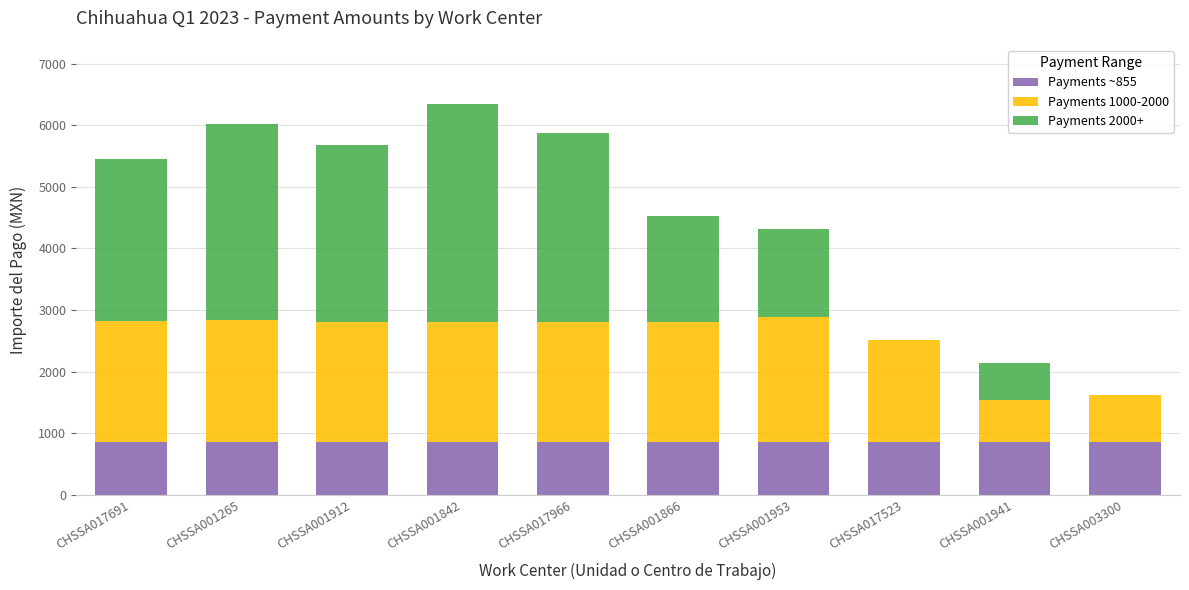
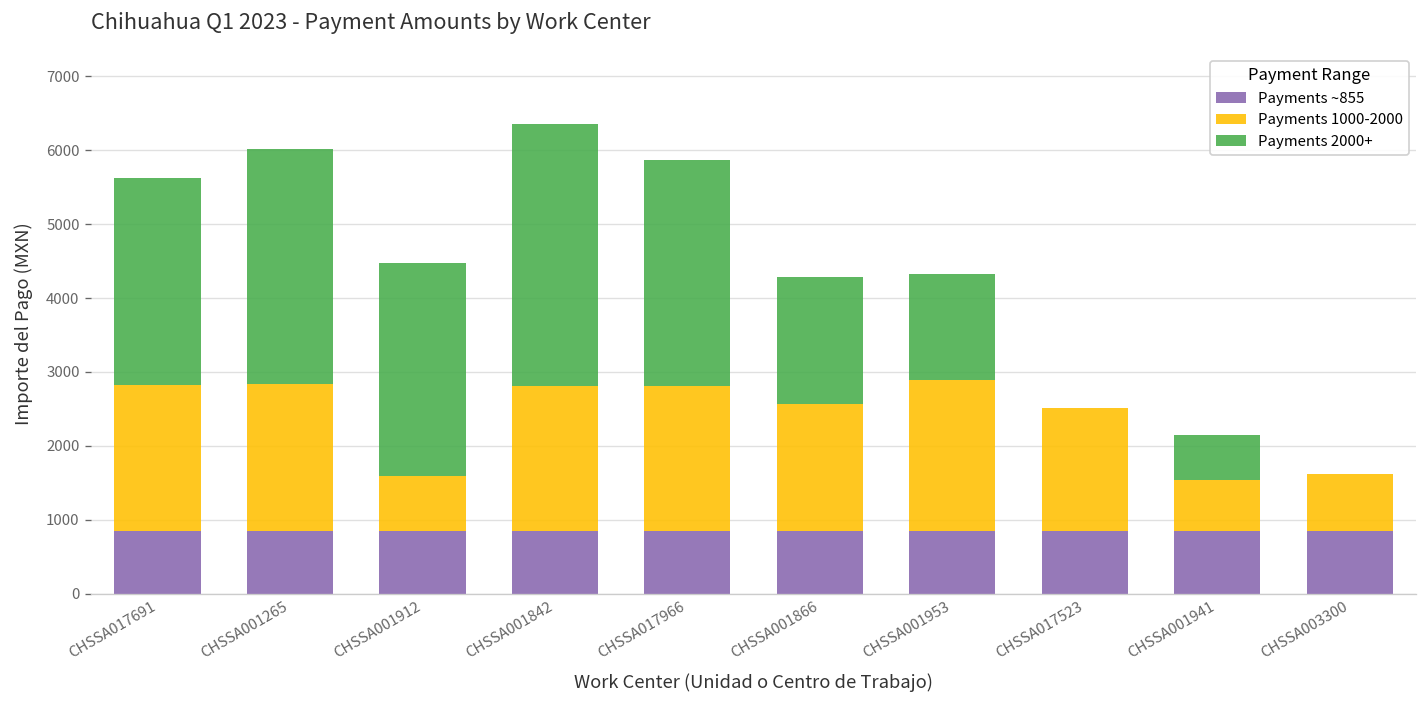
  {
    "Payments ~855": {
      "CHSSA017691": 900,
      "CHSSA001265": 900,
      "CHSSA001912": 900,
      "CHSSA001842": 900,
      "CHSSA017966": 900,
      "CHSSA001866": 900,
      "CHSSA001953": 900,
      "CHSSA017523": 900,
      "CHSSA001941": 900,
      "CHSSA003300": 900
    },
    "Payments 1000-2000": {
      "CHSSA017691": 2000,
      "CHSSA001265": 2000,
-     "CHSSA001912": 2000,
+     "CHSSA001912": 700,
      "CHSSA001842": 2000,
      "CHSSA017966": 2000,
-     "CHSSA001866": 2000,
+     "CHSSA001866": 1700,
      "CHSSA001953": 2000,
      "CHSSA017523": 1700,
      "CHSSA001941": 700,
      "CHSSA003300": 800
    },
    "Payments 2000+": {
-     "CHSSA017691": 2600,
+     "CHSSA017691": 2800,
      "CHSSA001265": 3200,
      "CHSSA001912": 2900,
      "CHSSA001842": 3500,
      "CHSSA017966": 3100,
      "CHSSA001866": 1700,
      "CHSSA001953": 1400,
      "CHSSA017523": 0,
      "CHSSA001941": 600,
      "CHSSA003300": 0
    }
  }
